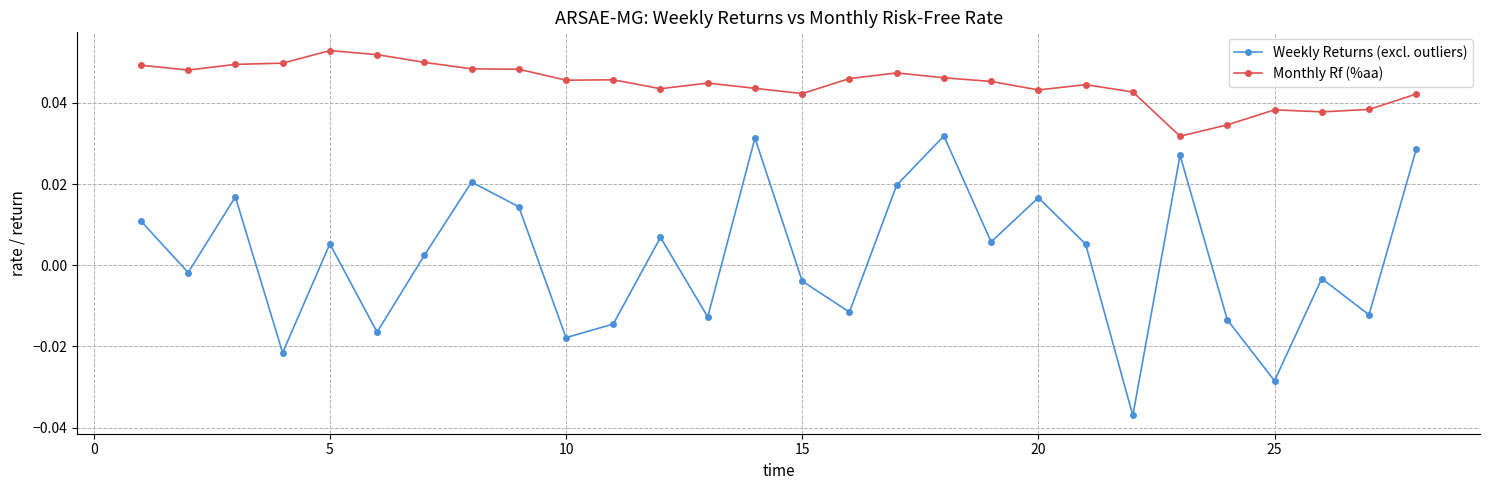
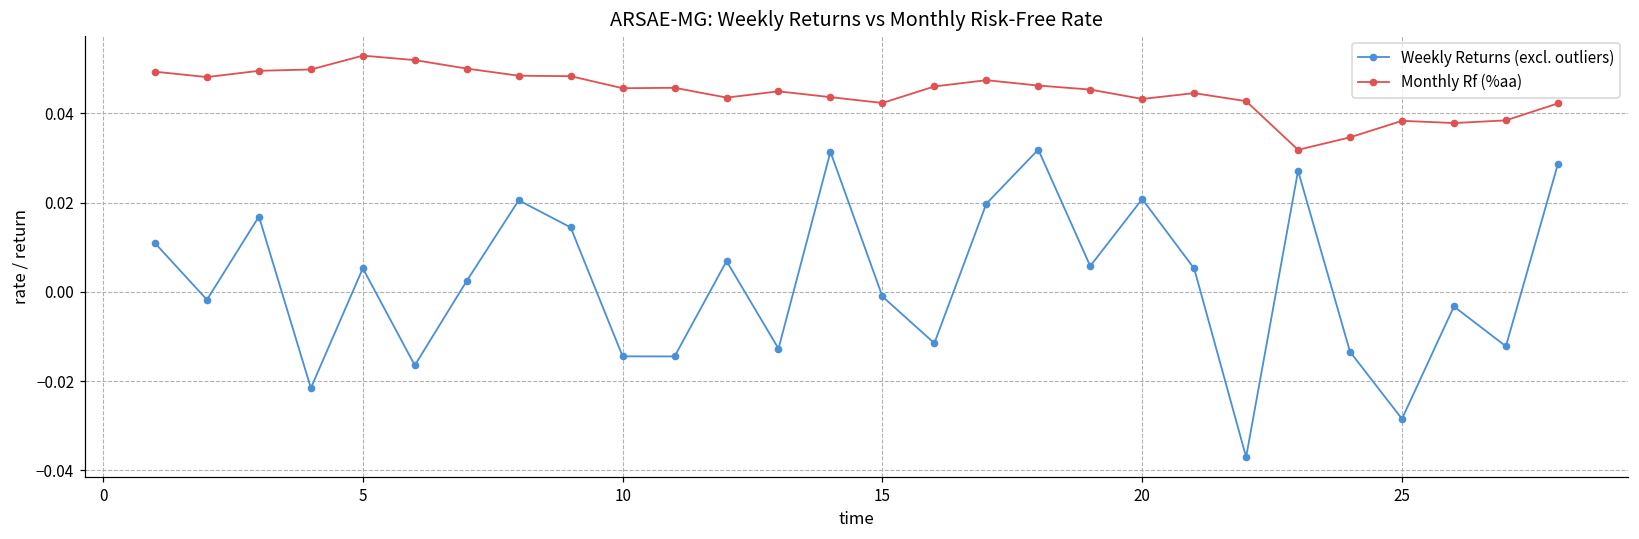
  {
    "Weekly Returns (excl. outliers)": {
      "5": 0.005,
-     "10": -0.018,
-     "15": -0.004,
-     "20": 0.017,
+     "10": -0.014,
+     "15": -0.001,
+     "20": 0.021,
      "25": -0.028
    },
    "Monthly Rf (%aa)": {
      "5": 0.053,
      "10": 0.046,
      "15": 0.042,
      "20": 0.043,
      "25": 0.038
    }
  }
